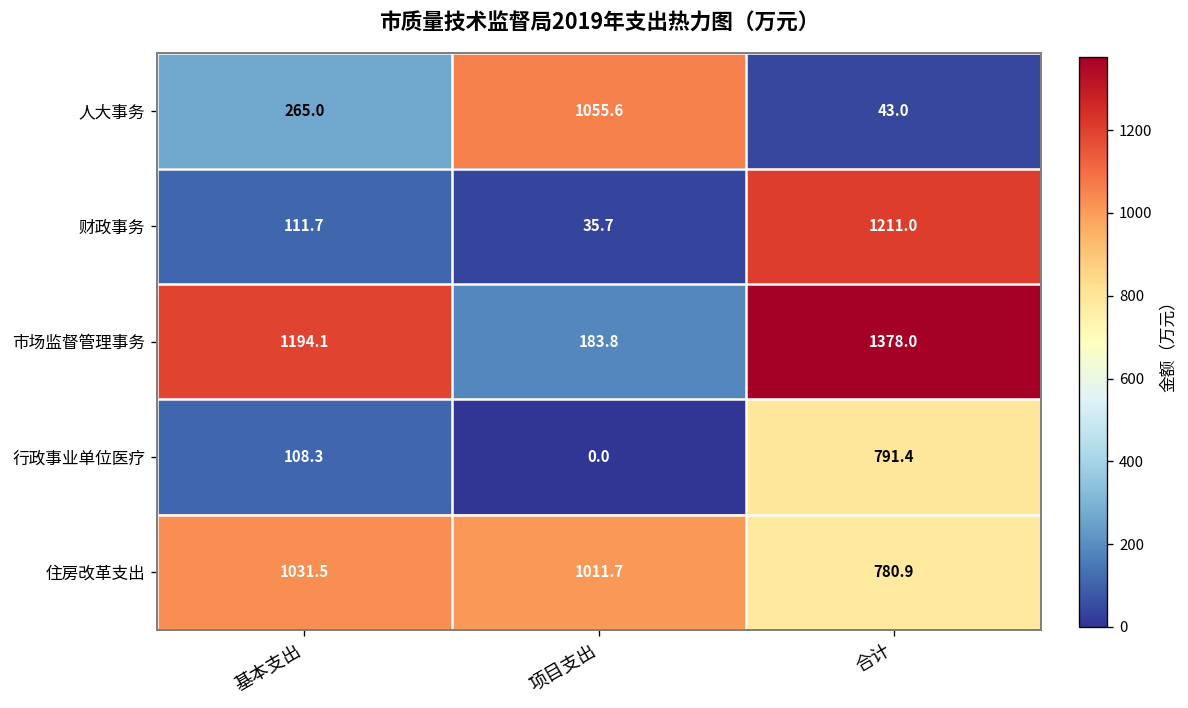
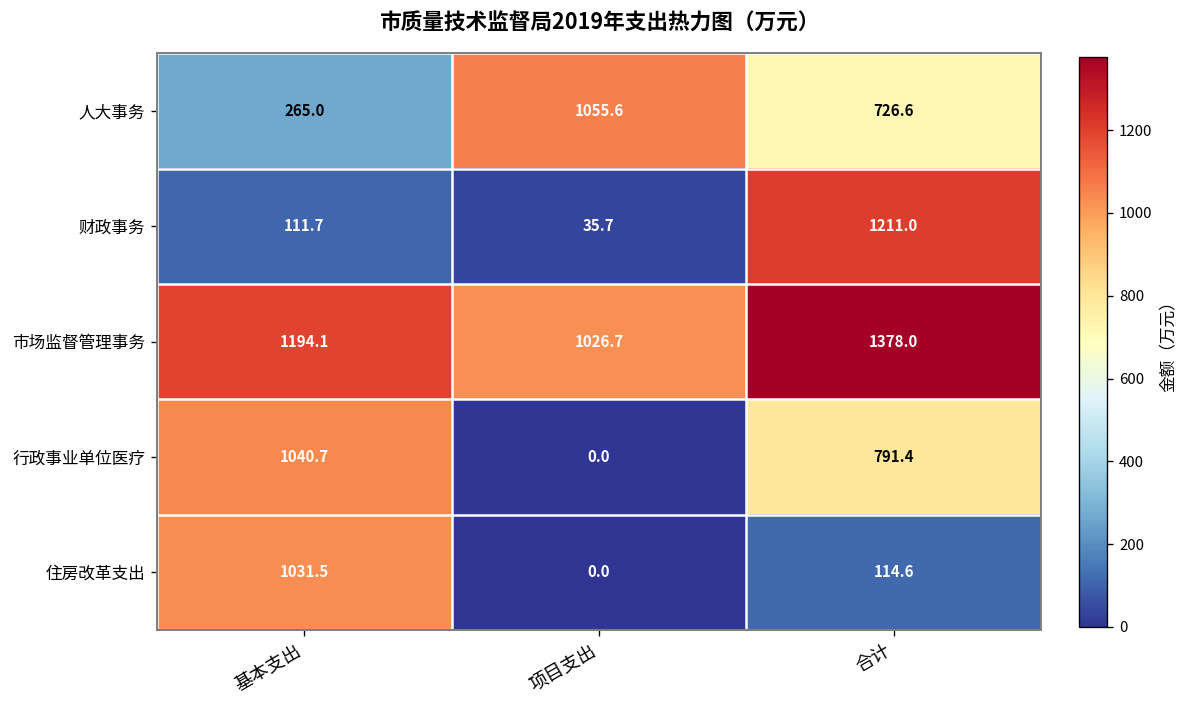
  {
    "人大事务": {
      "基本支出": 265.0,
      "项目支出": 1055.6,
-     "合计": 43.0
+     "合计": 726.6
    },
    "财政事务": {
      "基本支出": 111.7,
      "项目支出": 35.7,
      "合计": 1211.0
    },
    "市场监督管理事务": {
      "基本支出": 1194.1,
-     "项目支出": 183.8,
+     "项目支出": 1026.7,
      "合计": 1378.0
    },
    "行政事业单位医疗": {
-     "基本支出": 108.3,
+     "基本支出": 1040.7,
      "项目支出": 0.0,
      "合计": 791.4
    },
    "住房改革支出": {
      "基本支出": 1031.5,
-     "项目支出": 1011.7,
-     "合计": 780.9
+     "项目支出": 0.0,
+     "合计": 114.6
    }
  }
